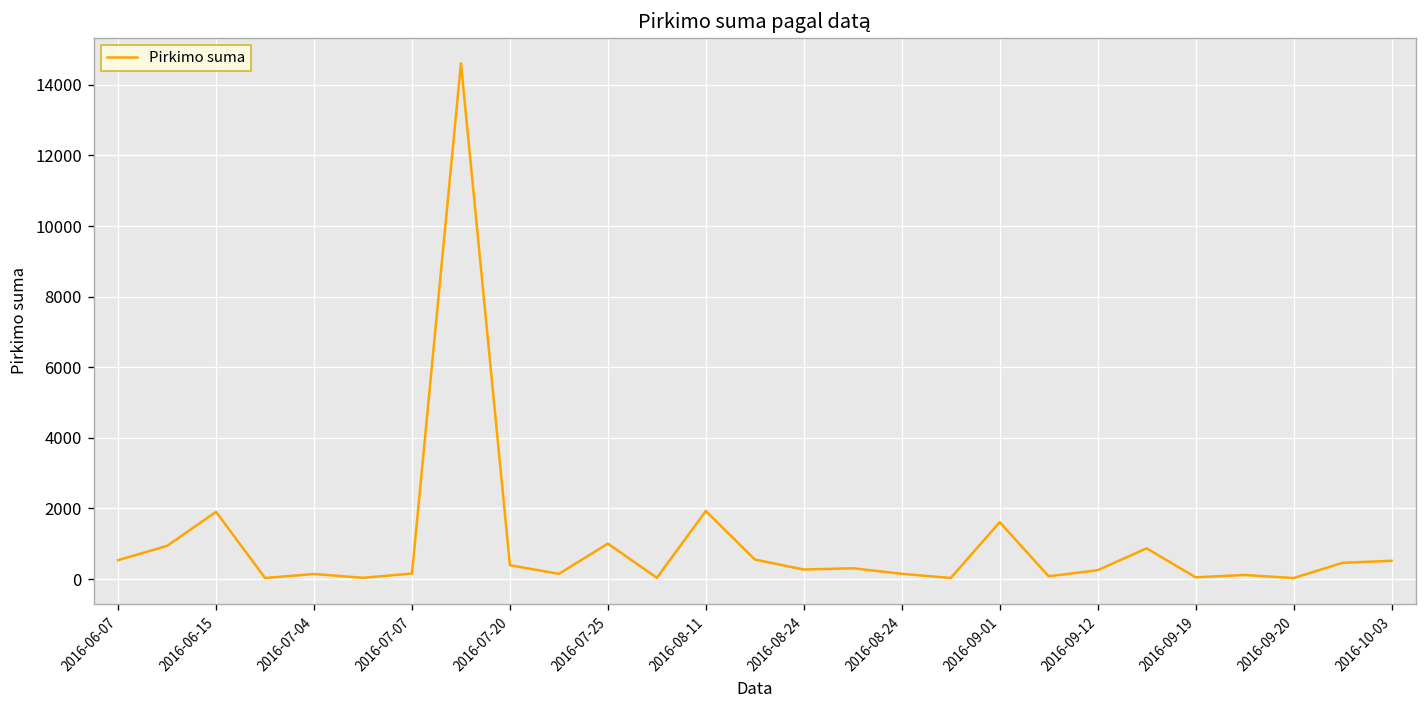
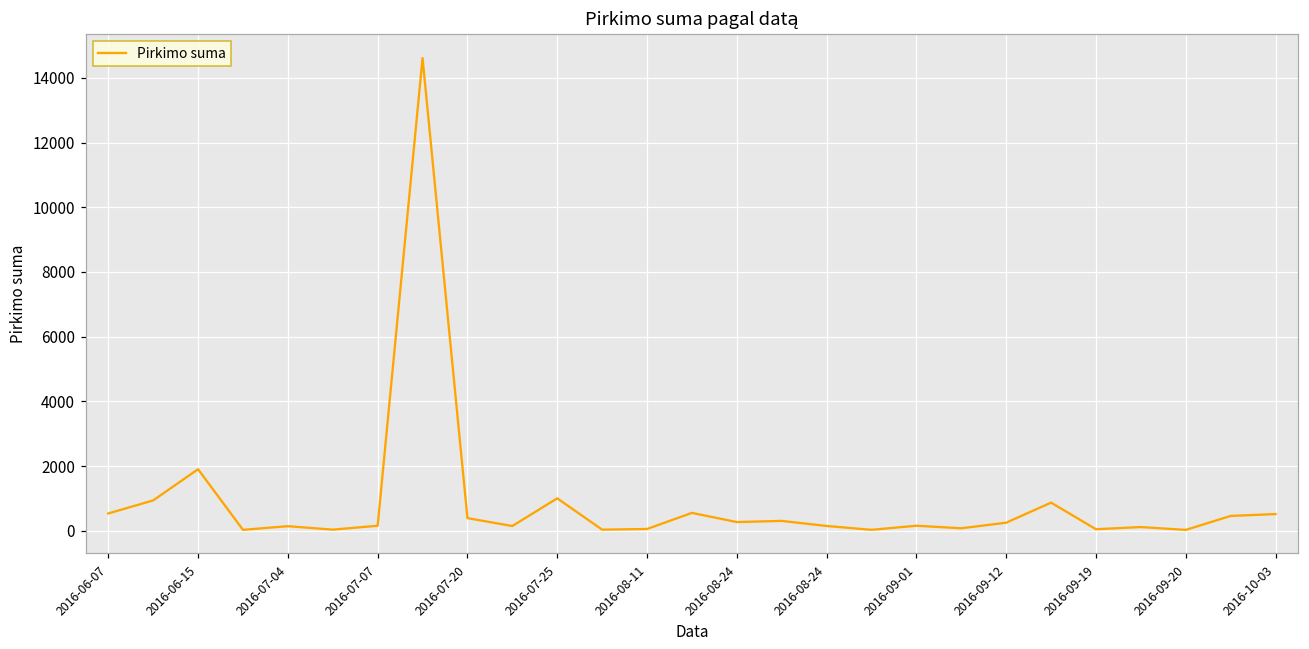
  {
    "2016-06-07": 500,
    "2016-06-15": 1900,
    "2016-07-20": 400,
-   "2016-08-11": 1900,
-   "2016-09-01": 1600,
+   "2016-08-11": 100,
+   "2016-09-01": 200,
    "2016-09-20": 0,
    "2016-10-03": 500
  }
